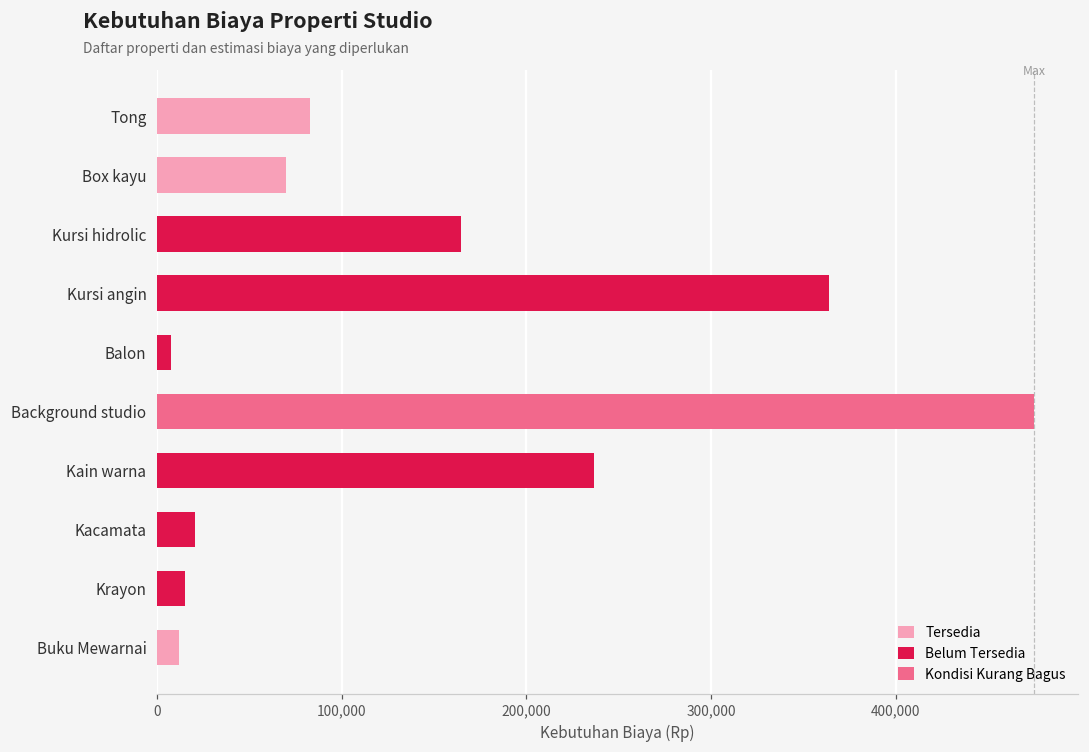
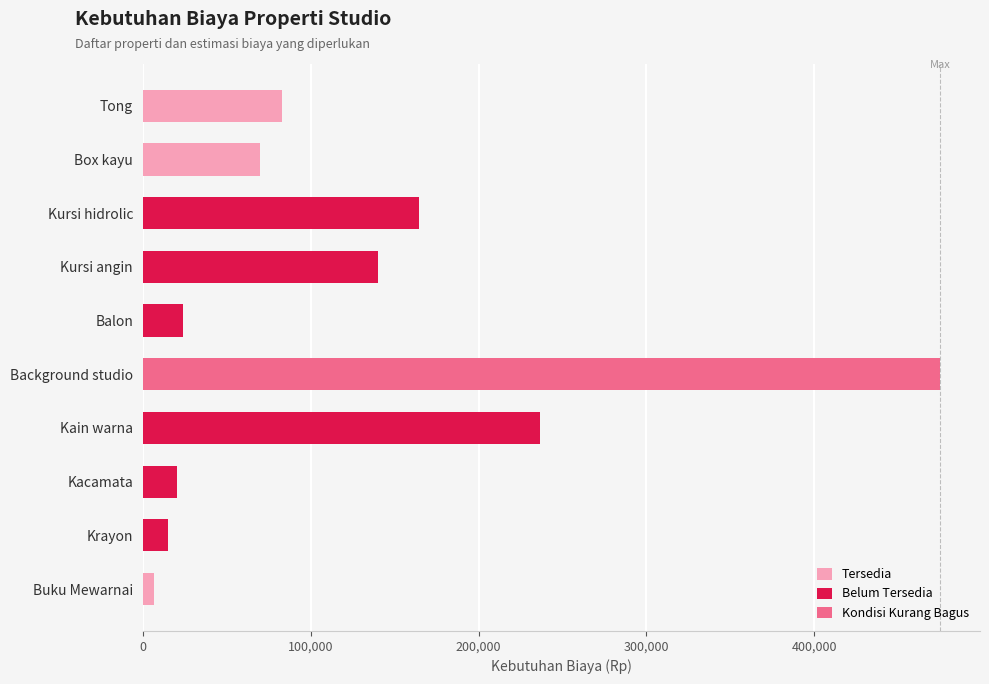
  {
    "Tersedia": {
      "Tong": "83,000",
      "Box kayu": "70,000",
-     "Buku Mewarnai": "12,000"
+     "Buku Mewarnai": "6,000"
    },
    "Belum Tersedia": {
      "Kursi hidrolic": "165,000",
-     "Kursi angin": "364,000",
-     "Balon": "8,000",
+     "Kursi angin": "140,000",
+     "Balon": "24,000",
      "Kain warna": "236,000",
      "Kacamata": "20,000",
      "Krayon": "15,000"
    },
    "Kondisi Kurang Bagus": {
      "Background studio": "475,000"
    }
  }
